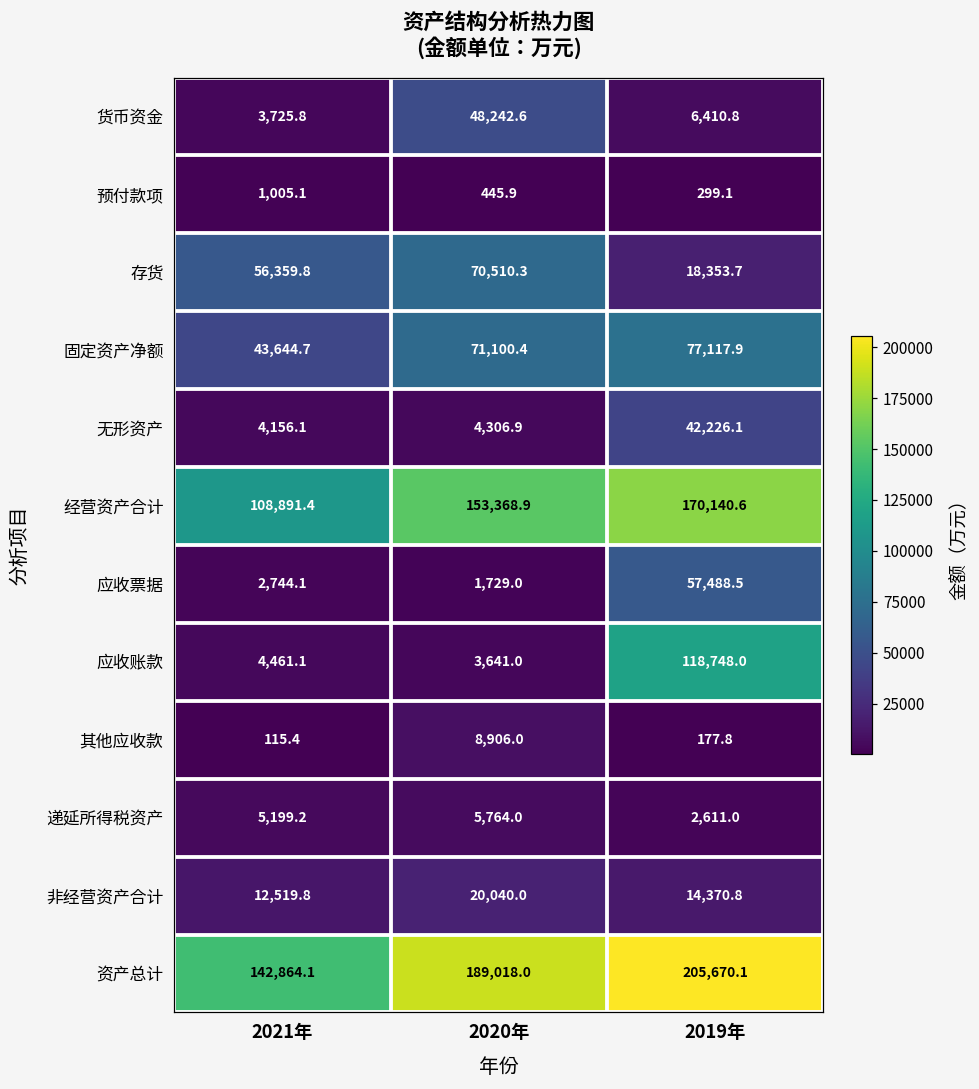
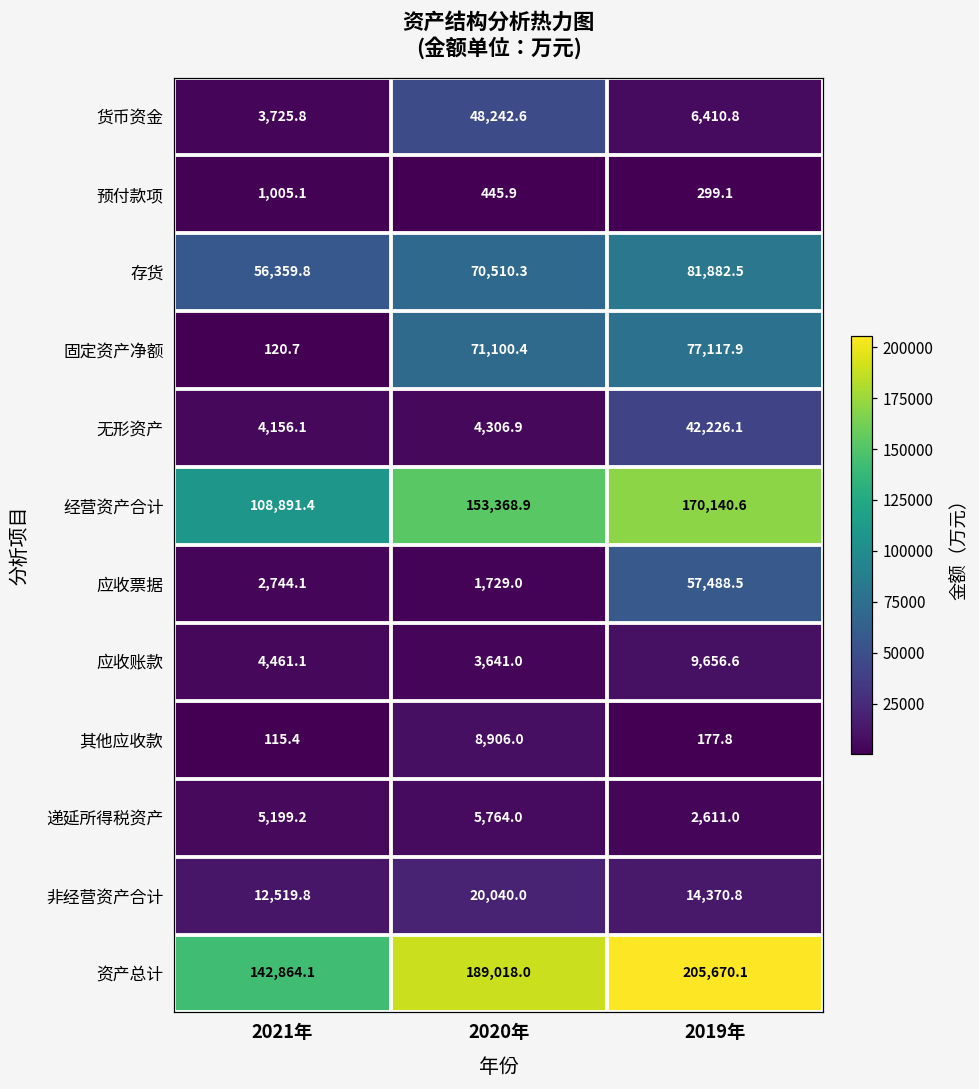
  {
    "货币资金": {
      "2021年": "3,725.8",
      "2020年": "48,242.6",
      "2019年": "6,410.8"
    },
    "预付款项": {
      "2021年": "1,005.1",
      "2020年": "445.9",
      "2019年": "299.1"
    },
    "存货": {
      "2021年": "56,359.8",
      "2020年": "70,510.3",
-     "2019年": "18,353.7"
+     "2019年": "81,882.5"
    },
    "固定资产净额": {
-     "2021年": "43,644.7",
+     "2021年": "120.7",
      "2020年": "71,100.4",
      "2019年": "77,117.9"
    },
    "无形资产": {
      "2021年": "4,156.1",
      "2020年": "4,306.9",
      "2019年": "42,226.1"
    },
    "经营资产合计": {
      "2021年": "108,891.4",
      "2020年": "153,368.9",
      "2019年": "170,140.6"
    },
    "应收票据": {
      "2021年": "2,744.1",
      "2020年": "1,729.0",
      "2019年": "57,488.5"
    },
    "应收账款": {
      "2021年": "4,461.1",
      "2020年": "3,641.0",
-     "2019年": "118,748.0"
+     "2019年": "9,656.6"
    },
    "其他应收款": {
      "2021年": "115.4",
      "2020年": "8,906.0",
      "2019年": "177.8"
    },
    "递延所得税资产": {
      "2021年": "5,199.2",
      "2020年": "5,764.0",
      "2019年": "2,611.0"
    },
    "非经营资产合计": {
      "2021年": "12,519.8",
      "2020年": "20,040.0",
      "2019年": "14,370.8"
    },
    "资产总计": {
      "2021年": "142,864.1",
      "2020年": "189,018.0",
      "2019年": "205,670.1"
    }
  }
